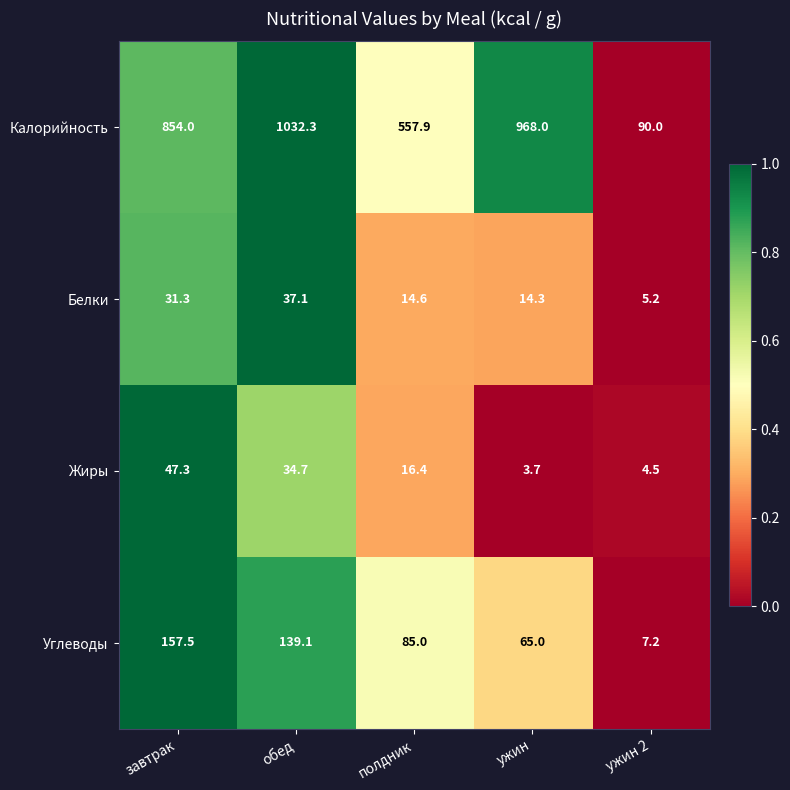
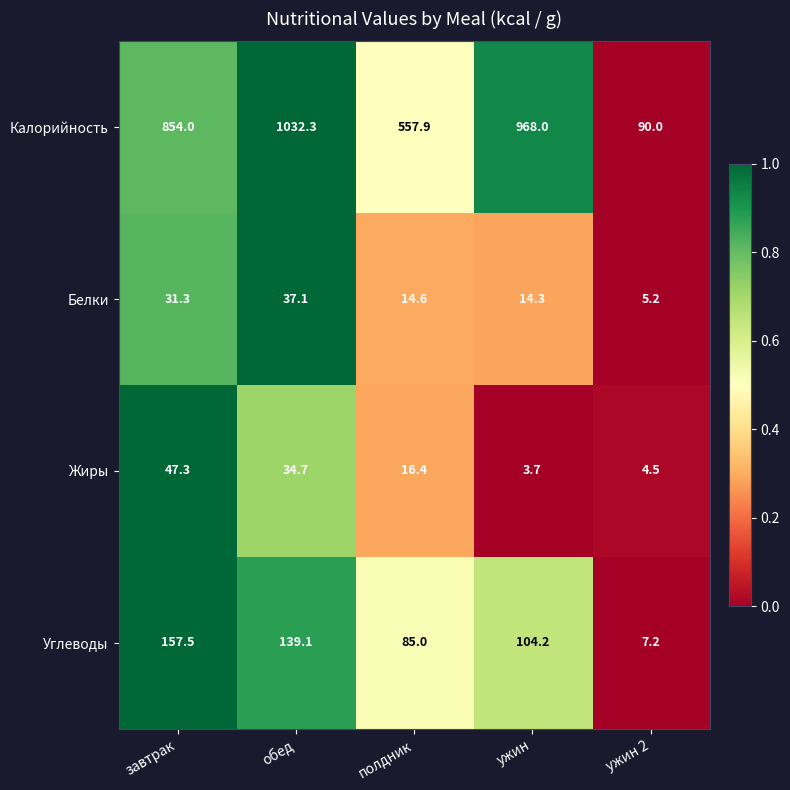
  {
    "Калорийность": {
      "завтрак": 854.0,
      "обед": 1032.3,
      "полдник": 557.9,
      "ужин": 968.0,
      "ужин 2": 90.0
    },
    "Белки": {
      "завтрак": 31.3,
      "обед": 37.1,
      "полдник": 14.6,
      "ужин": 14.3,
      "ужин 2": 5.2
    },
    "Жиры": {
      "завтрак": 47.3,
      "обед": 34.7,
      "полдник": 16.4,
      "ужин": 3.7,
      "ужин 2": 4.5
    },
    "Углеводы": {
      "завтрак": 157.5,
      "обед": 139.1,
      "полдник": 85.0,
-     "ужин": 65.0,
+     "ужин": 104.2,
      "ужин 2": 7.2
    }
  }
